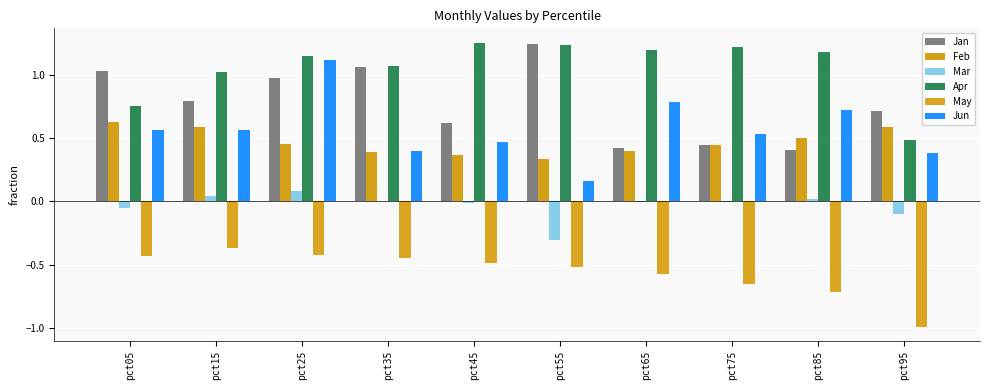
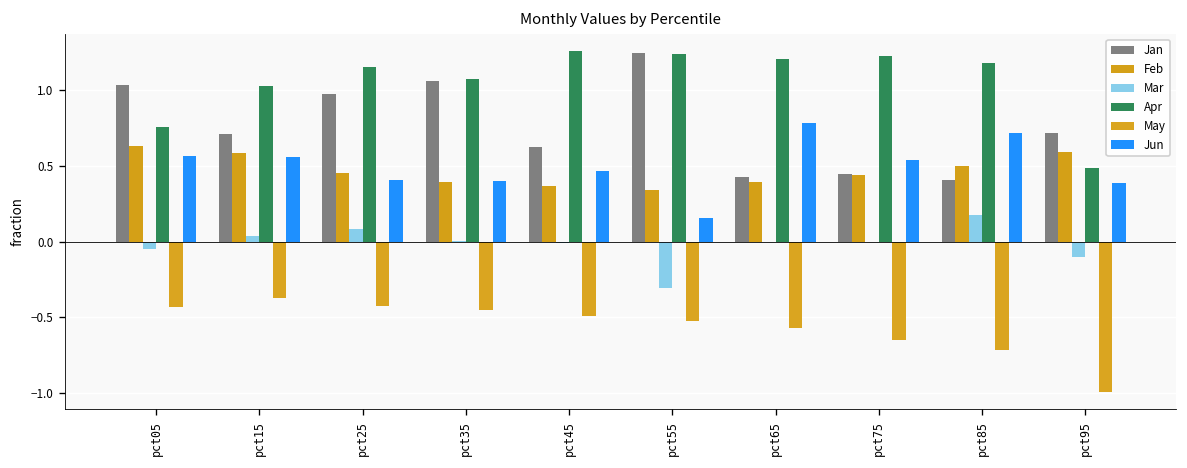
  {
    "Jan": {
      "pct05": 1.04,
-     "pct15": 0.79,
+     "pct15": 0.72,
      "pct25": 0.98,
      "pct35": 1.06,
      "pct45": 0.62,
      "pct55": 1.25,
      "pct65": 0.43,
      "pct75": 0.45,
      "pct85": 0.41,
      "pct95": 0.72
    },
    "Mar": {
      "pct05": -0.05,
      "pct15": 0.04,
      "pct25": 0.08,
      "pct55": -0.31,
-     "pct85": 0.02,
+     "pct85": 0.17,
      "pct95": -0.10
    },
    "Apr": {
      "pct05": 0.76,
      "pct15": 1.03,
      "pct25": 1.15,
      "pct35": 1.08,
      "pct45": 1.26,
      "pct55": 1.24,
      "pct65": 1.20,
      "pct75": 1.22,
      "pct85": 1.18,
      "pct95": 0.49
    },
    "Jun": {
      "pct05": 0.56,
      "pct15": 0.56,
-     "pct25": 1.12,
+     "pct25": 0.41,
      "pct35": 0.40,
      "pct45": 0.47,
      "pct55": 0.16,
      "pct65": 0.79,
      "pct75": 0.54,
      "pct85": 0.72,
      "pct95": 0.39
    }
  }
